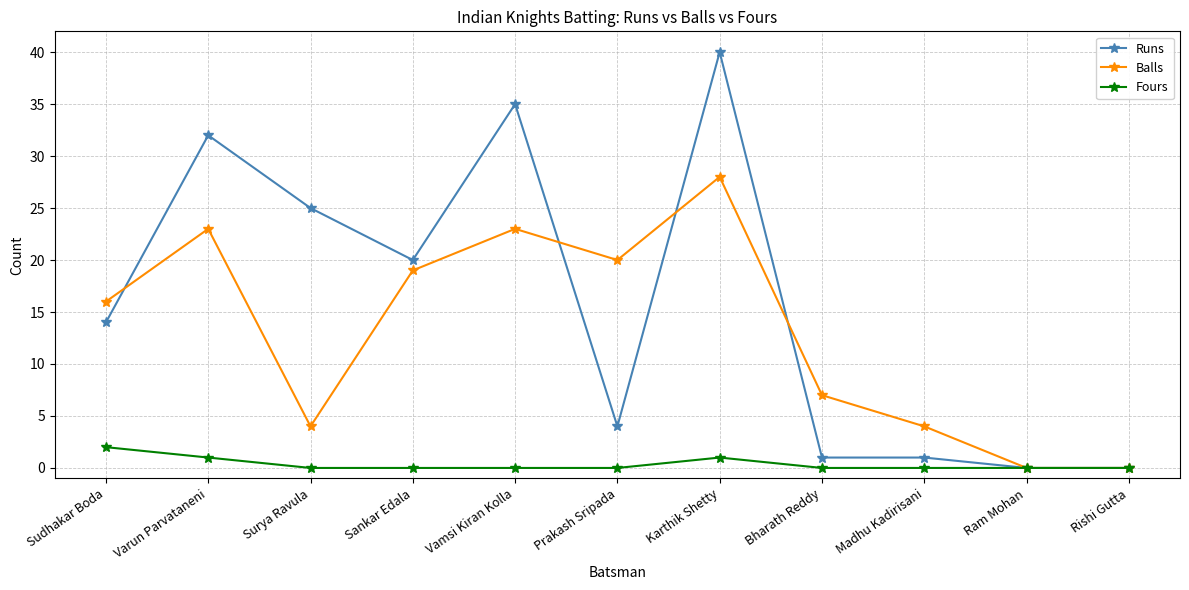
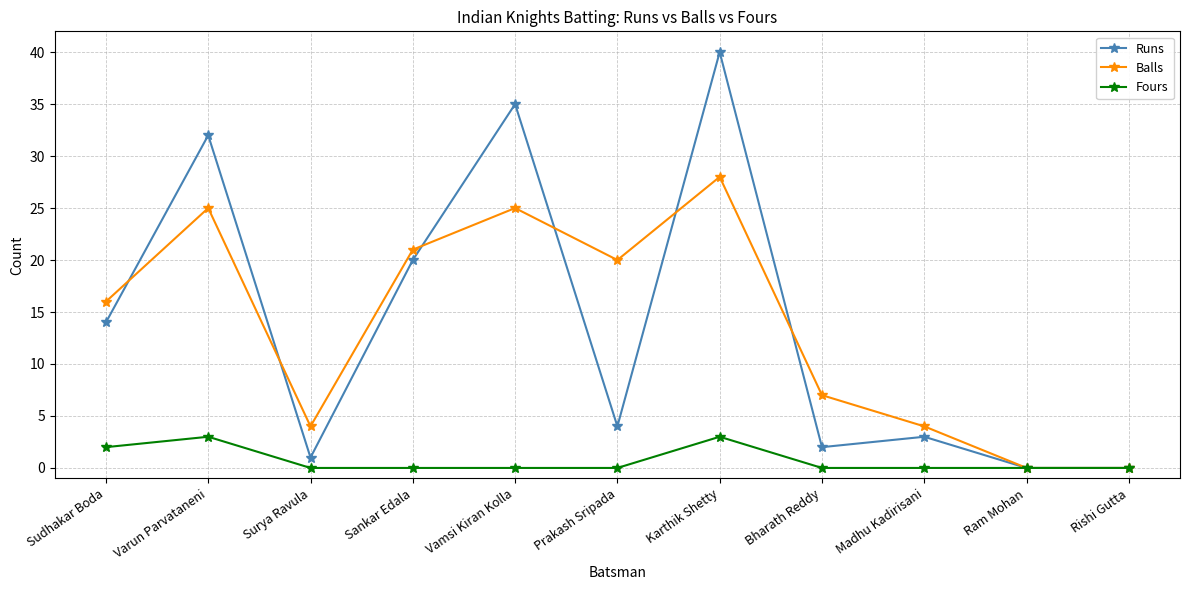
  {
    "Runs": {
      "Sudhakar Boda": 14,
      "Varun Parvataneni": 32,
-     "Surya Ravula": 25,
+     "Surya Ravula": 1,
      "Sankar Edala": 20,
      "Vamsi Kiran Kolla": 35,
      "Prakash Sripada": 4,
      "Karthik Shetty": 40,
-     "Bharath Reddy": 1,
-     "Madhu Kadirisani": 1
+     "Bharath Reddy": 2,
+     "Madhu Kadirisani": 3
    },
    "Balls": {
      "Sudhakar Boda": 16,
-     "Varun Parvataneni": 23,
+     "Varun Parvataneni": 25,
      "Surya Ravula": 4,
-     "Sankar Edala": 19,
-     "Vamsi Kiran Kolla": 23,
+     "Sankar Edala": 21,
+     "Vamsi Kiran Kolla": 25,
      "Prakash Sripada": 20,
      "Karthik Shetty": 28,
      "Bharath Reddy": 7,
      "Madhu Kadirisani": 4
    },
    "Fours": {
      "Sudhakar Boda": 2,
-     "Varun Parvataneni": 1,
+     "Varun Parvataneni": 3,
      "Surya Ravula": 0,
      "Sankar Edala": 0,
      "Vamsi Kiran Kolla": 0,
      "Prakash Sripada": 0,
-     "Karthik Shetty": 1,
+     "Karthik Shetty": 3,
      "Bharath Reddy": 0,
      "Madhu Kadirisani": 0
    }
  }
